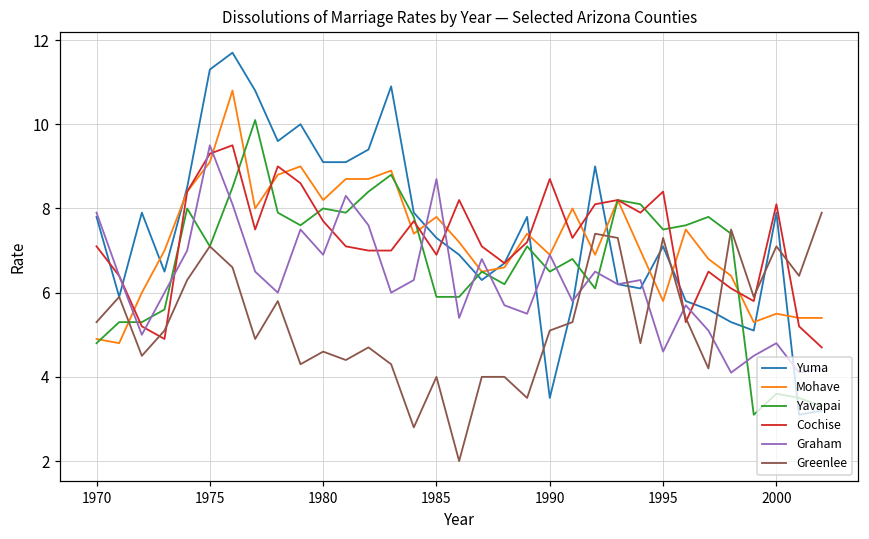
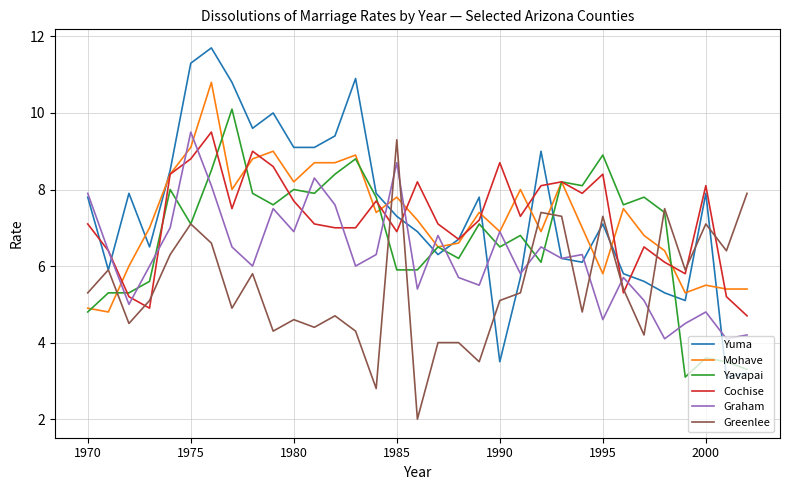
  {
    "Yuma": {
      "1970": 7.8,
      "1975": 11.3,
      "1980": 9.1,
      "1985": 7.3,
      "1990": 3.5,
      "1995": 7.1,
      "2000": 7.9
    },
    "Mohave": {
      "1970": 4.9,
      "1975": 9.1,
      "1980": 8.2,
      "1985": 7.8,
      "1995": 5.8,
      "2000": 5.5
    },
    "Yavapai": {
      "1970": 4.8,
      "1980": 8.0,
      "1985": 5.9,
      "1990": 6.5,
-     "1995": 7.5
+     "1995": 8.9
    },
    "Cochise": {
      "1970": 7.1,
-     "1975": 9.3,
+     "1975": 8.8,
      "1980": 7.7,
      "1985": 6.9,
      "1990": 8.7,
      "1995": 8.4,
      "2000": 8.1
    },
    "Graham": {
      "1970": 7.9,
      "1975": 9.5,
      "1980": 6.9,
      "1985": 8.7,
      "1995": 4.6,
      "2000": 4.8
    },
    "Greenlee": {
      "1970": 5.3,
      "1980": 4.6,
-     "1985": 4.0,
+     "1985": 9.3,
      "1990": 5.1,
      "1995": 7.3,
      "2000": 7.1
    }
  }
